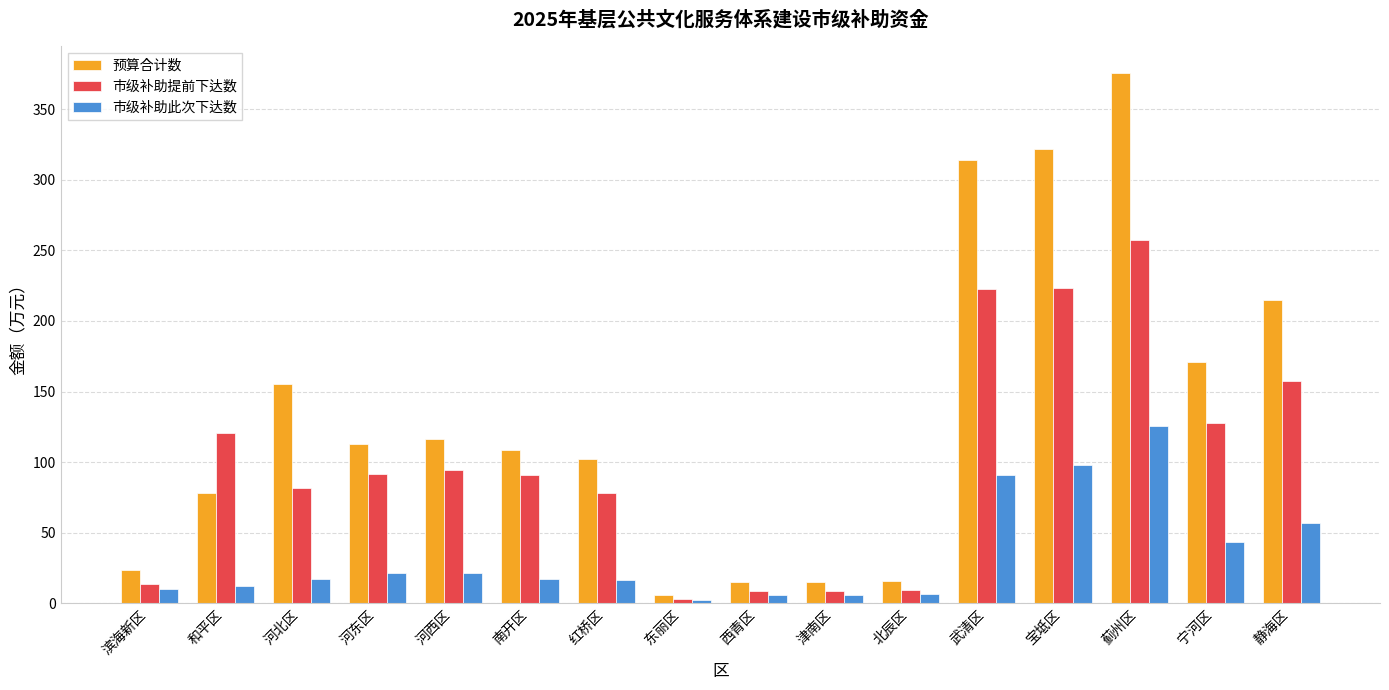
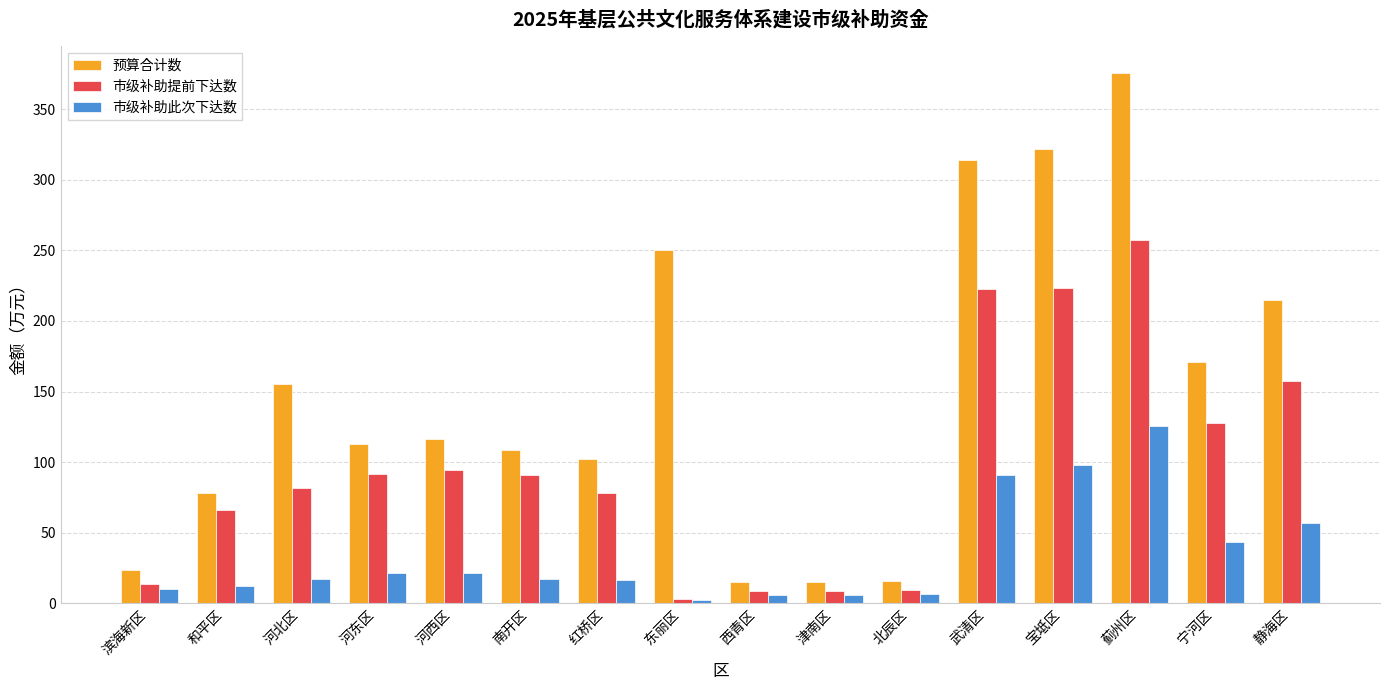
  {
    "预算合计数": {
      "滨海新区": 24,
      "和平区": 78,
      "河北区": 156,
      "河东区": 113,
      "河西区": 116,
      "南开区": 109,
      "红桥区": 102,
-     "东丽区": 6,
+     "东丽区": 250,
      "西青区": 15,
      "津南区": 15,
      "北辰区": 16,
      "武清区": 314,
      "宝坻区": 321,
      "蓟州区": 376,
      "宁河区": 171,
      "静海区": 215
    },
    "市级补助提前下达数": {
      "滨海新区": 14,
-     "和平区": 121,
+     "和平区": 66,
      "河北区": 82,
      "河东区": 91,
      "河西区": 95,
      "南开区": 91,
      "红桥区": 79,
      "东丽区": 3,
      "西青区": 9,
      "津南区": 9,
      "北辰区": 9,
      "武清区": 223,
      "宝坻区": 223,
      "蓟州区": 257,
      "宁河区": 128,
      "静海区": 157
    },
    "市级补助此次下达数": {
      "滨海新区": 10,
      "和平区": 12,
      "河北区": 17,
      "河东区": 22,
      "河西区": 21,
      "南开区": 18,
      "红桥区": 16,
      "东丽区": 2,
      "西青区": 6,
      "津南区": 6,
      "北辰区": 7,
      "武清区": 91,
      "宝坻区": 98,
      "蓟州区": 126,
      "宁河区": 43,
      "静海区": 57
    }
  }
